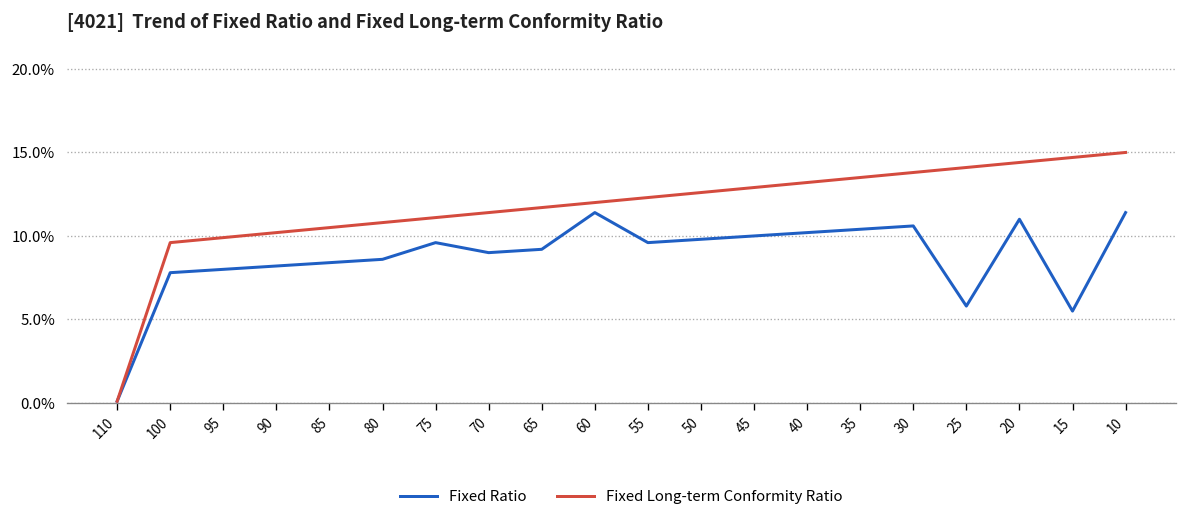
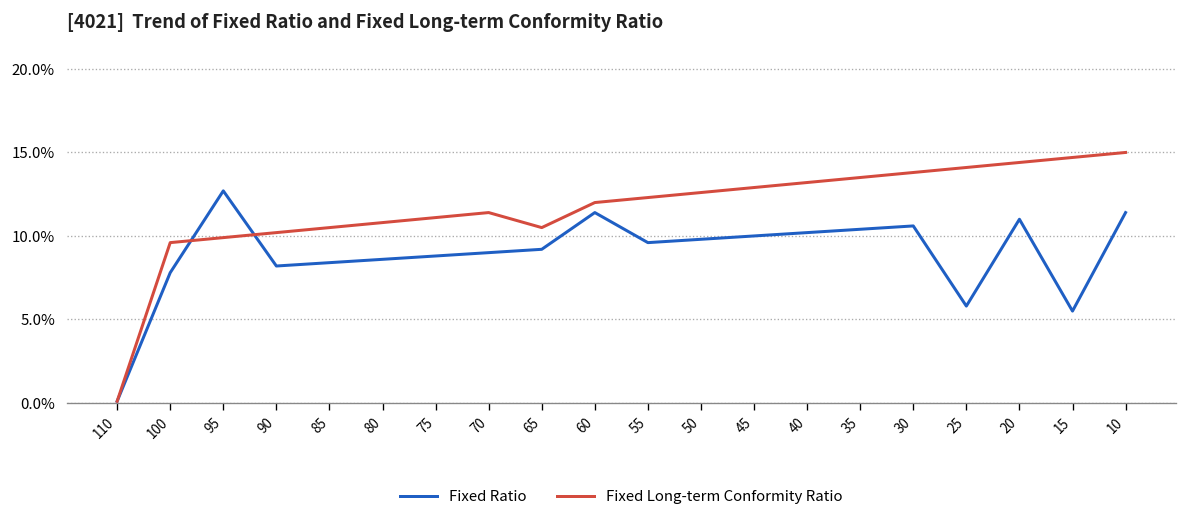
  {
    "Fixed Ratio": {
      "100": "7.8%",
-     "95": "8.0%",
+     "95": "12.7%",
      "90": "8.2%",
      "85": "8.4%",
      "80": "8.6%",
-     "75": "9.6%",
+     "75": "8.8%",
      "70": "9.0%",
      "65": "9.2%",
      "60": "11.4%",
      "55": "9.6%",
      "50": "9.8%",
      "45": "10.0%",
      "40": "10.2%",
      "35": "10.4%",
      "30": "10.6%",
      "25": "5.8%",
      "20": "11.0%",
      "15": "5.5%",
      "10": "11.4%"
    },
    "Fixed Long-term Conformity Ratio": {
      "100": "9.6%",
      "95": "9.9%",
      "90": "10.2%",
      "85": "10.5%",
      "80": "10.8%",
      "75": "11.1%",
      "70": "11.4%",
-     "65": "11.7%",
+     "65": "10.5%",
      "60": "12.0%",
      "55": "12.3%",
      "50": "12.6%",
      "45": "12.9%",
      "40": "13.2%",
      "35": "13.5%",
      "30": "13.8%",
      "25": "14.1%",
      "20": "14.4%",
      "15": "14.7%",
      "10": "15.0%"
    }
  }
